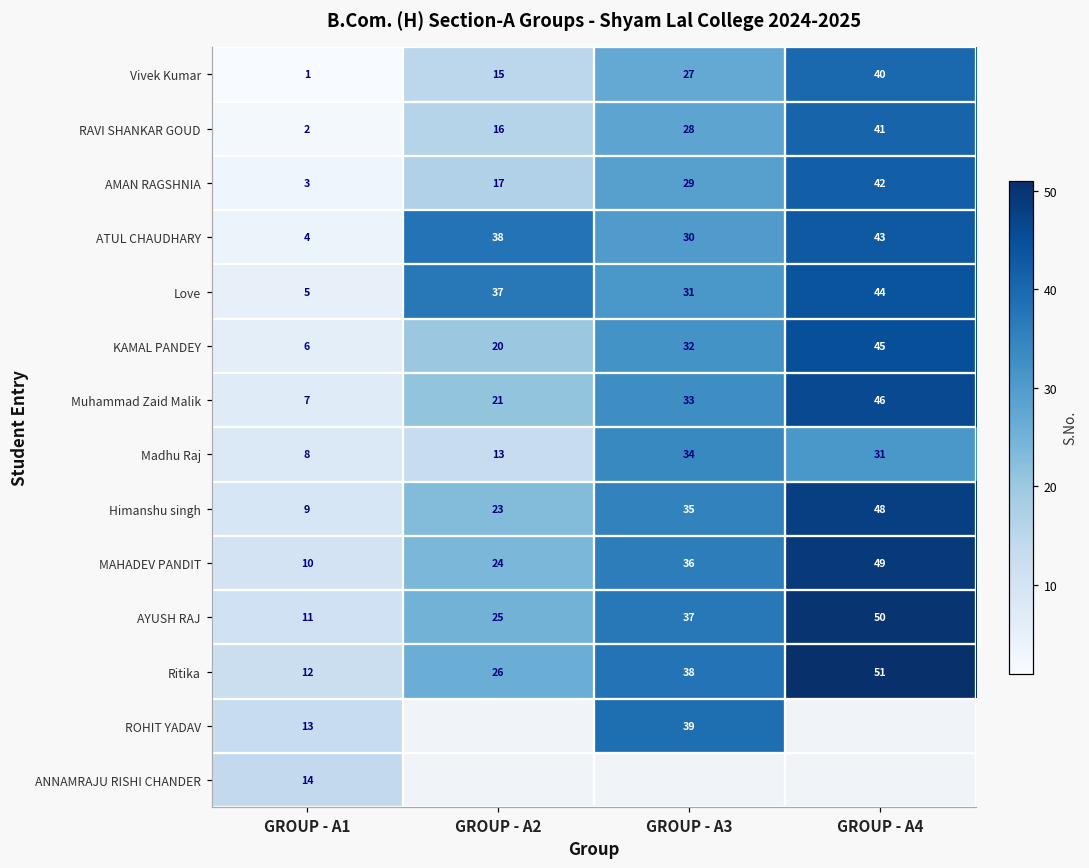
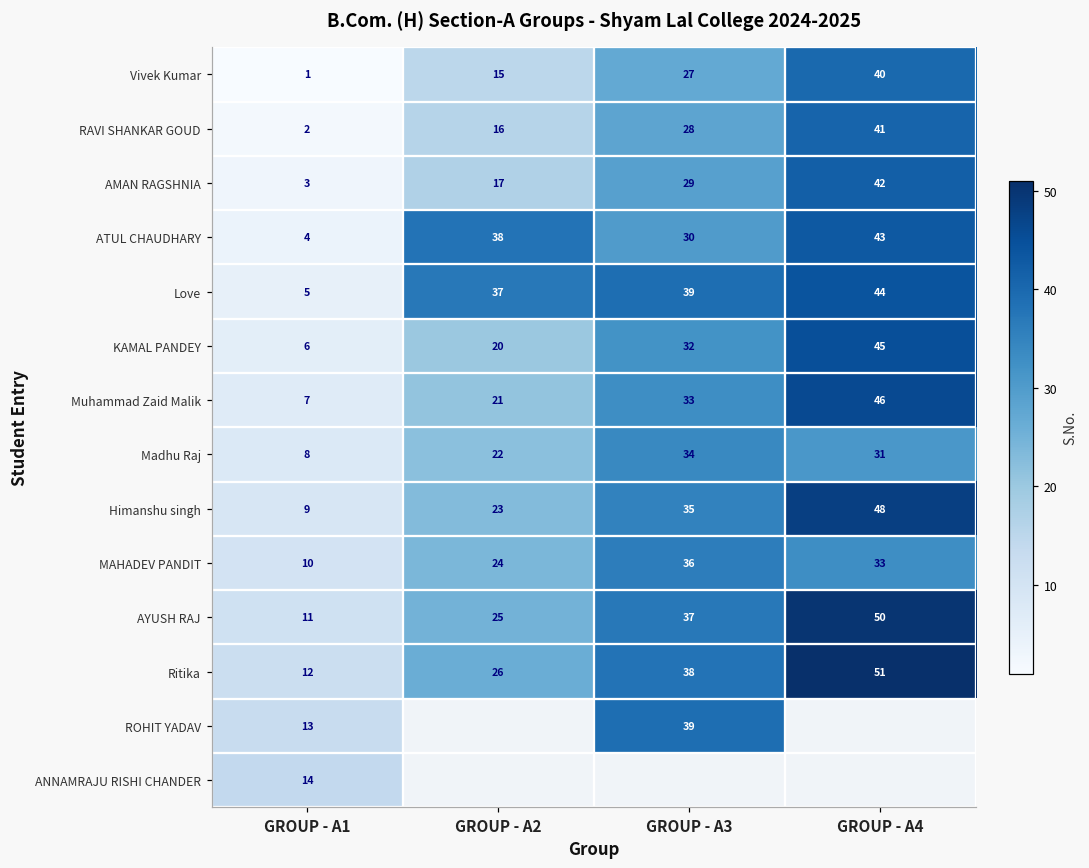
  {
    "Vivek Kumar": {
      "GROUP - A1": 1,
      "GROUP - A2": 15,
      "GROUP - A3": 27,
      "GROUP - A4": 40
    },
    "RAVI SHANKAR GOUD": {
      "GROUP - A1": 2,
      "GROUP - A2": 16,
      "GROUP - A3": 28,
      "GROUP - A4": 41
    },
    "AMAN RAGSHNIA": {
      "GROUP - A1": 3,
      "GROUP - A2": 17,
      "GROUP - A3": 29,
      "GROUP - A4": 42
    },
    "ATUL CHAUDHARY": {
      "GROUP - A1": 4,
      "GROUP - A2": 38,
      "GROUP - A3": 30,
      "GROUP - A4": 43
    },
    "Love": {
      "GROUP - A1": 5,
      "GROUP - A2": 37,
-     "GROUP - A3": 31,
+     "GROUP - A3": 39,
      "GROUP - A4": 44
    },
    "KAMAL PANDEY": {
      "GROUP - A1": 6,
      "GROUP - A2": 20,
      "GROUP - A3": 32,
      "GROUP - A4": 45
    },
    "Muhammad Zaid Malik": {
      "GROUP - A1": 7,
      "GROUP - A2": 21,
      "GROUP - A3": 33,
      "GROUP - A4": 46
    },
    "Madhu Raj": {
      "GROUP - A1": 8,
-     "GROUP - A2": 13,
+     "GROUP - A2": 22,
      "GROUP - A3": 34,
      "GROUP - A4": 31
    },
    "Himanshu singh": {
      "GROUP - A1": 9,
      "GROUP - A2": 23,
      "GROUP - A3": 35,
      "GROUP - A4": 48
    },
    "MAHADEV PANDIT": {
      "GROUP - A1": 10,
      "GROUP - A2": 24,
      "GROUP - A3": 36,
-     "GROUP - A4": 49
+     "GROUP - A4": 33
    },
    "AYUSH RAJ": {
      "GROUP - A1": 11,
      "GROUP - A2": 25,
      "GROUP - A3": 37,
      "GROUP - A4": 50
    },
    "Ritika": {
      "GROUP - A1": 12,
      "GROUP - A2": 26,
      "GROUP - A3": 38,
      "GROUP - A4": 51
    },
    "ROHIT YADAV": {
      "GROUP - A1": 13,
      "GROUP - A3": 39
    },
    "ANNAMRAJU RISHI CHANDER": {
      "GROUP - A1": 14
    }
  }
